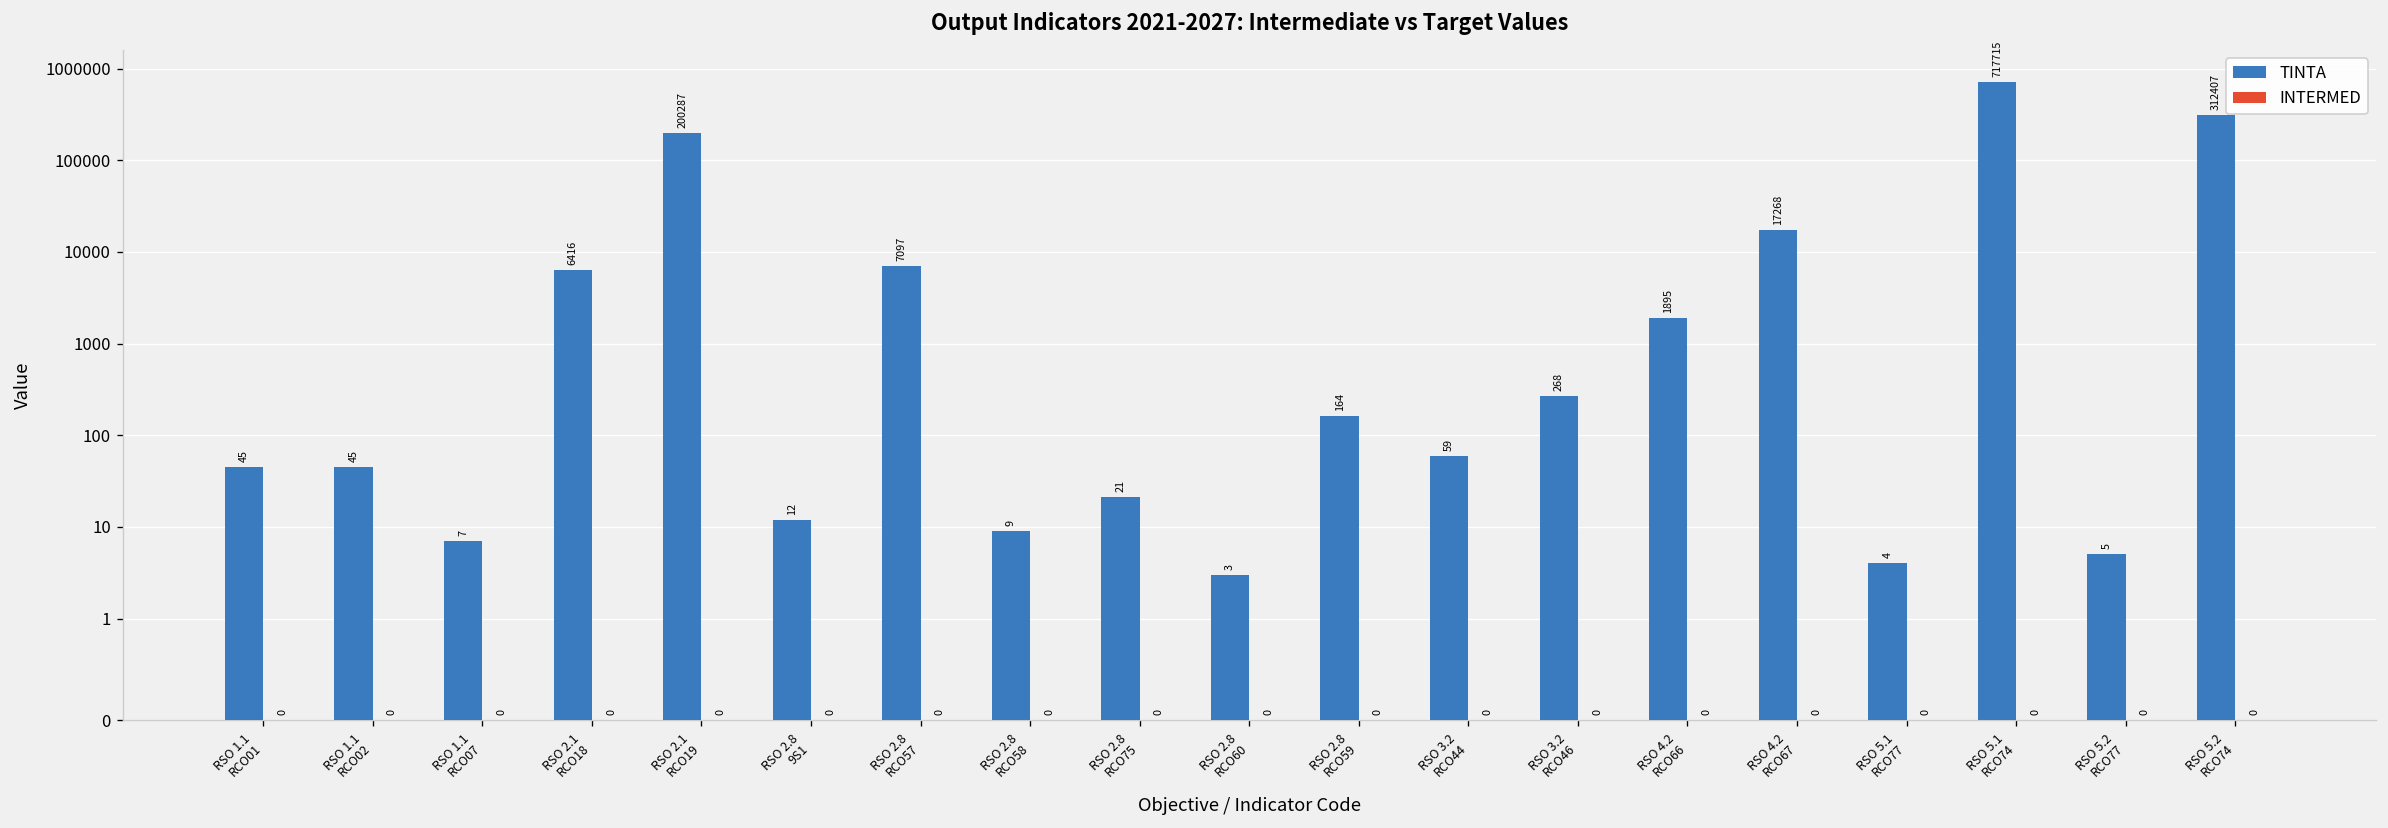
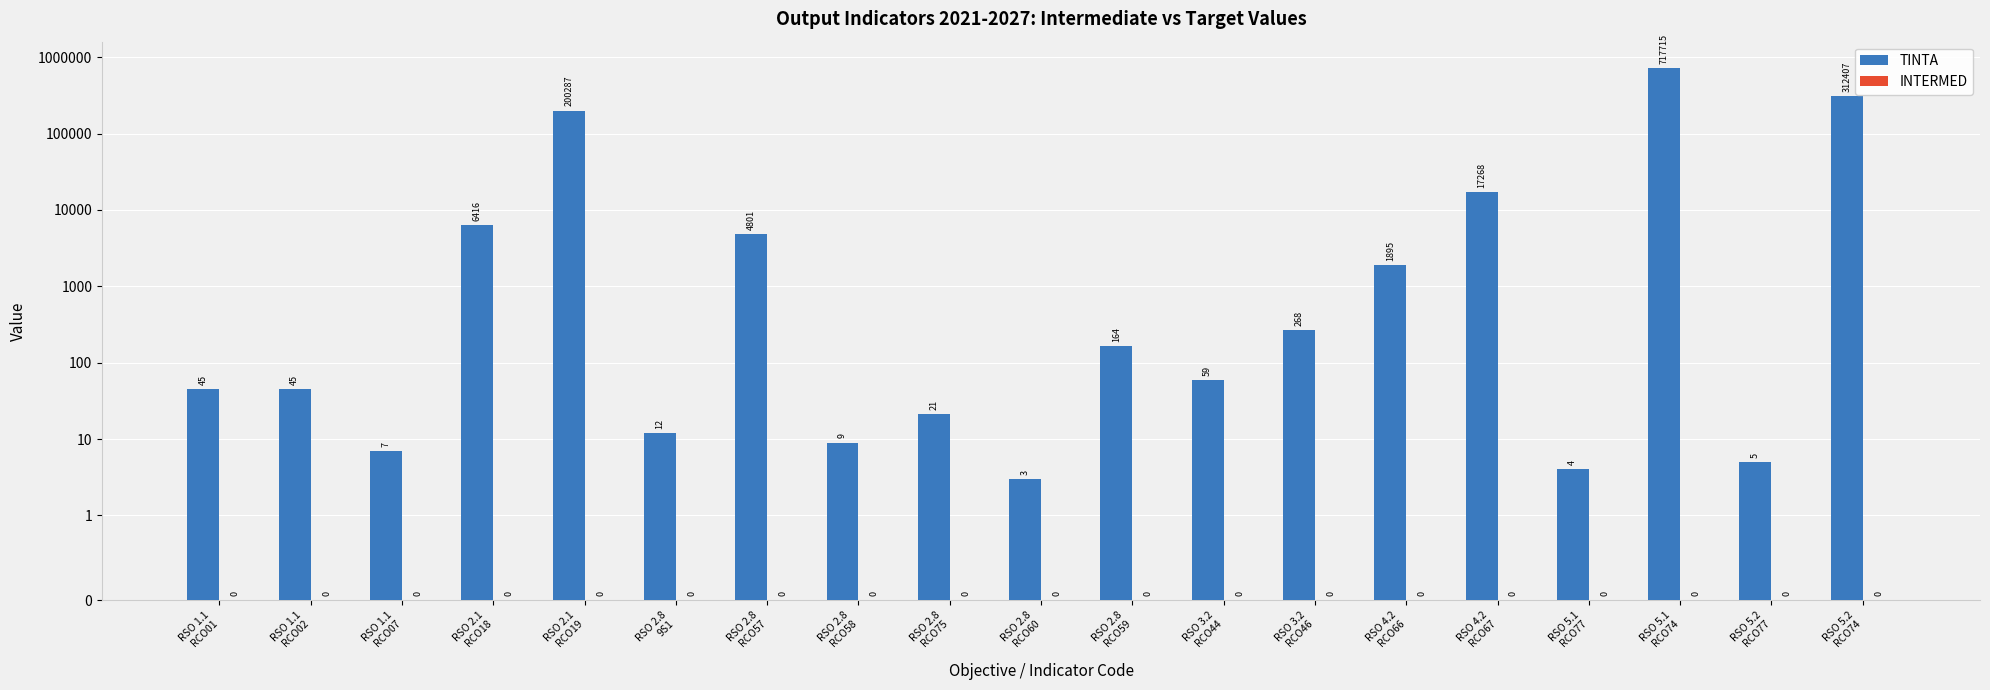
  {
    "TINTA": {
      "RSO 1.1 RCO01": 45,
      "RSO 1.1 RCO02": 45,
      "RSO 1.1 RCO07": 7,
      "RSO 2.1 RCO18": 6416,
      "RSO 2.1 RCO19": 200287,
      "RSO 2.8 9S1": 12,
-     "RSO 2.8 RCO57": 7097,
+     "RSO 2.8 RCO57": 4801,
      "RSO 2.8 RCO58": 9,
      "RSO 2.8 RCO75": 21,
      "RSO 2.8 RCO60": 3,
      "RSO 2.8 RCO59": 164,
      "RSO 3.2 RCO44": 59,
      "RSO 3.2 RCO46": 268,
      "RSO 4.2 RCO66": 1895,
      "RSO 4.2 RCO67": 17268,
      "RSO 5.1 RCO77": 4,
      "RSO 5.1 RCO74": 717715,
      "RSO 5.2 RCO77": 5,
      "RSO 5.2 RCO74": 312407
    },
    "INTERMED": {
      "RSO 1.1 RCO01": 0,
      "RSO 1.1 RCO02": 0,
      "RSO 1.1 RCO07": 0,
      "RSO 2.1 RCO18": 0,
      "RSO 2.1 RCO19": 0,
      "RSO 2.8 9S1": 0,
      "RSO 2.8 RCO57": 0,
      "RSO 2.8 RCO58": 0,
      "RSO 2.8 RCO75": 0,
      "RSO 2.8 RCO60": 0,
      "RSO 2.8 RCO59": 0,
      "RSO 3.2 RCO44": 0,
      "RSO 3.2 RCO46": 0,
      "RSO 4.2 RCO66": 0,
      "RSO 4.2 RCO67": 0,
      "RSO 5.1 RCO77": 0,
      "RSO 5.1 RCO74": 0,
      "RSO 5.2 RCO77": 0,
      "RSO 5.2 RCO74": 0
    }
  }
